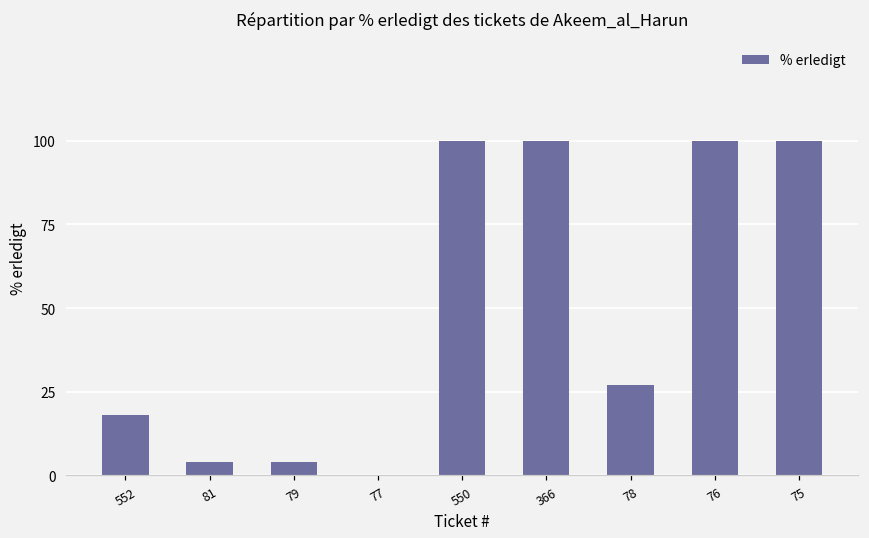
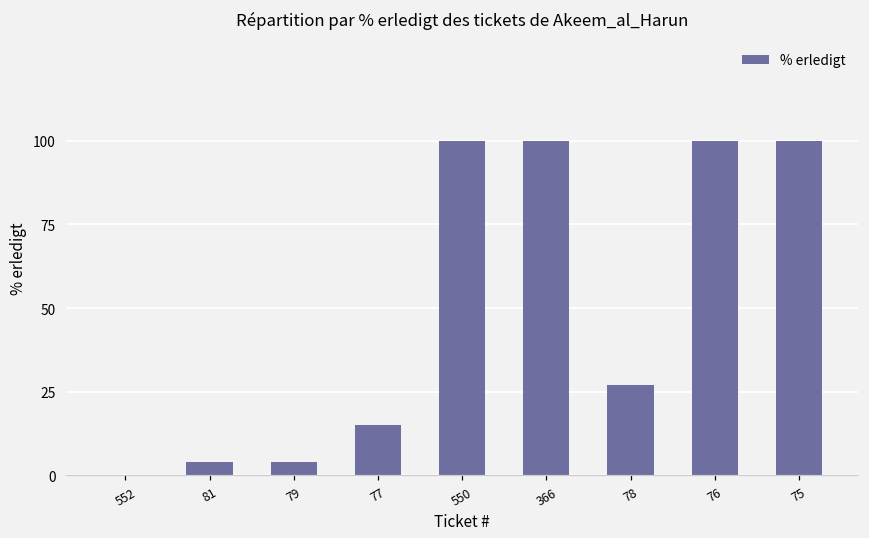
  {
-   "552": 18,
+   "552": 0,
    "81": 4,
    "79": 4,
-   "77": 0,
+   "77": 15,
    "550": 100,
    "366": 100,
    "78": 27,
    "76": 100,
    "75": 100
  }
